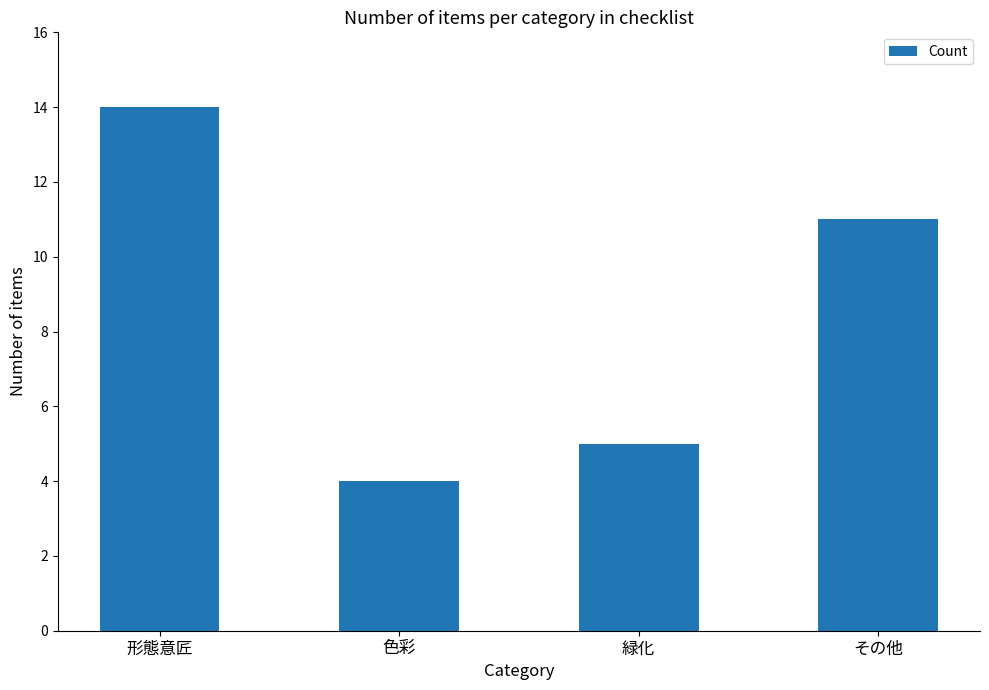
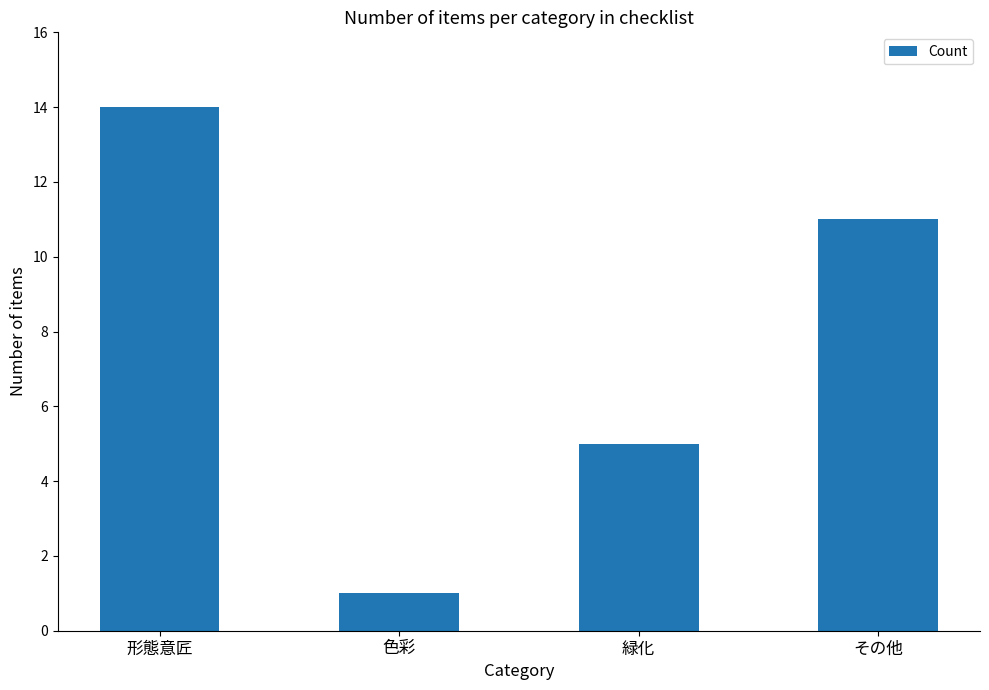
  {
    "形態意匠": 14,
-   "色彩": 4,
+   "色彩": 1,
    "緑化": 5,
    "その他": 11
  }
